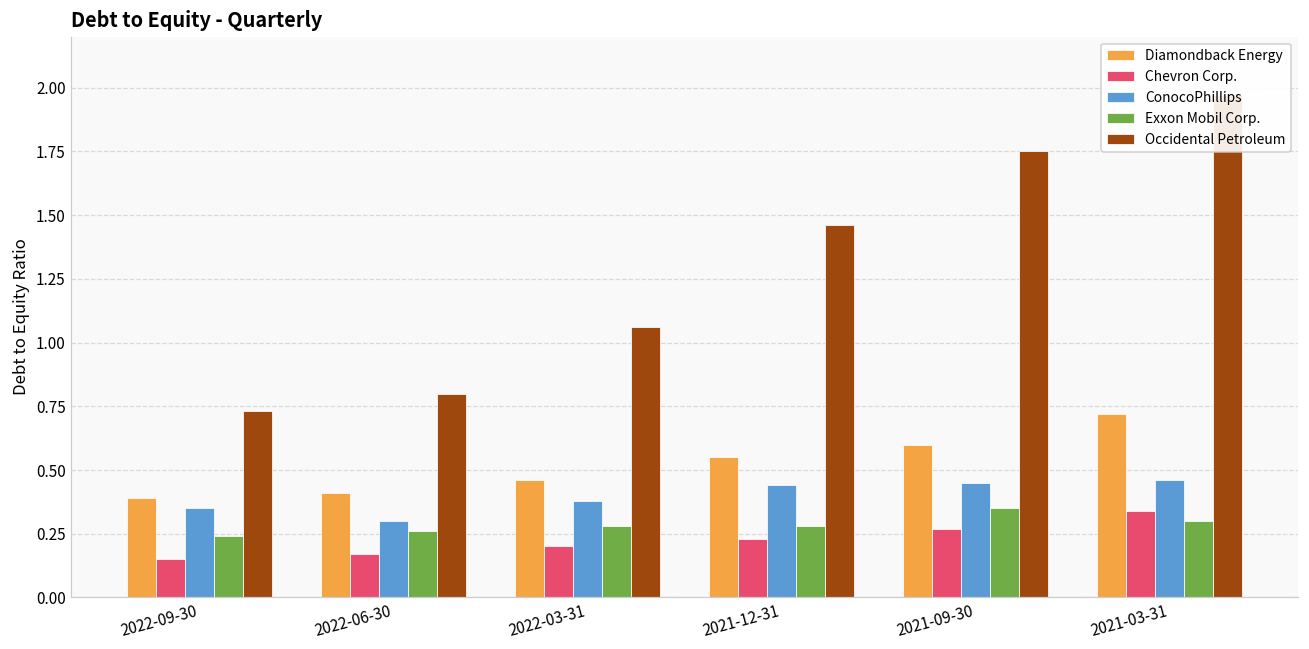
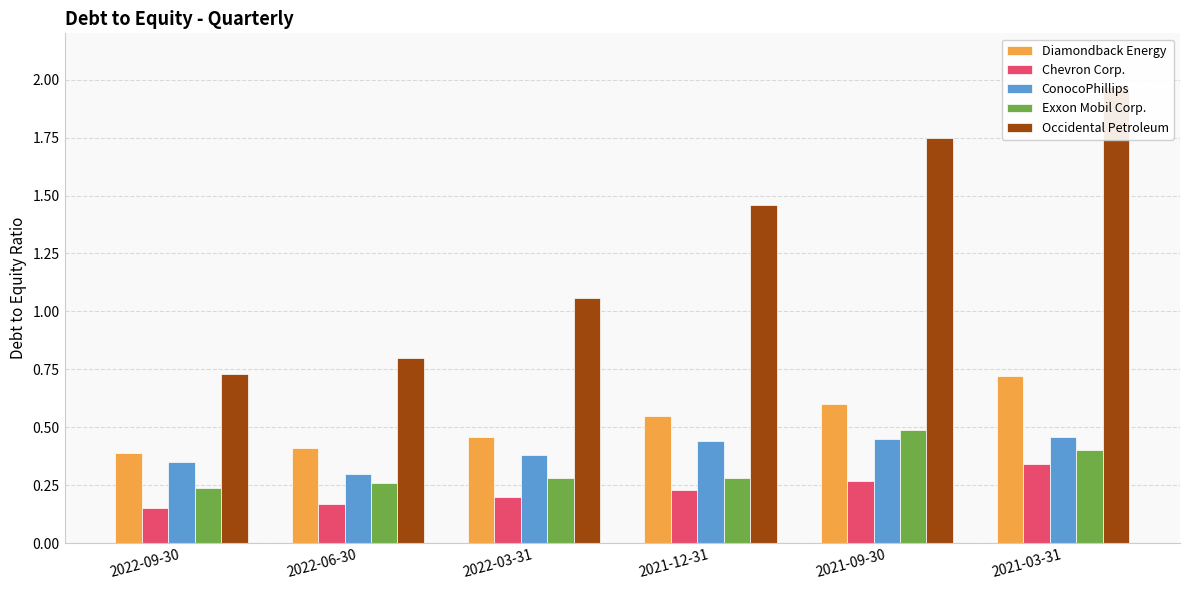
  {
    "Diamondback Energy": {
      "2022-09-30": 0.39,
      "2022-06-30": 0.41,
      "2022-03-31": 0.46,
      "2021-12-31": 0.55,
      "2021-09-30": 0.60,
      "2021-03-31": 0.72
    },
    "Chevron Corp.": {
      "2022-09-30": 0.15,
      "2022-06-30": 0.17,
      "2022-03-31": 0.20,
      "2021-12-31": 0.23,
      "2021-09-30": 0.27,
      "2021-03-31": 0.34
    },
    "ConocoPhillips": {
      "2022-09-30": 0.35,
      "2022-06-30": 0.30,
      "2022-03-31": 0.38,
      "2021-12-31": 0.44,
      "2021-09-30": 0.45,
      "2021-03-31": 0.46
    },
    "Exxon Mobil Corp.": {
      "2022-09-30": 0.24,
      "2022-06-30": 0.26,
      "2022-03-31": 0.28,
      "2021-12-31": 0.28,
-     "2021-09-30": 0.35,
-     "2021-03-31": 0.3
+     "2021-09-30": 0.49,
+     "2021-03-31": 0.4
    },
    "Occidental Petroleum": {
      "2022-09-30": 0.73,
      "2022-06-30": 0.80,
      "2022-03-31": 1.06,
      "2021-12-31": 1.46,
      "2021-09-30": 1.75
    }
  }
